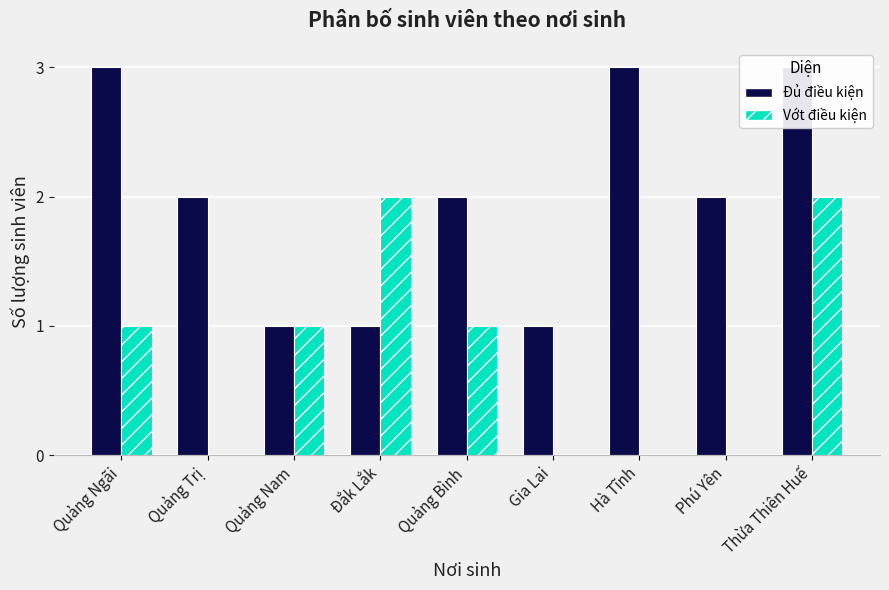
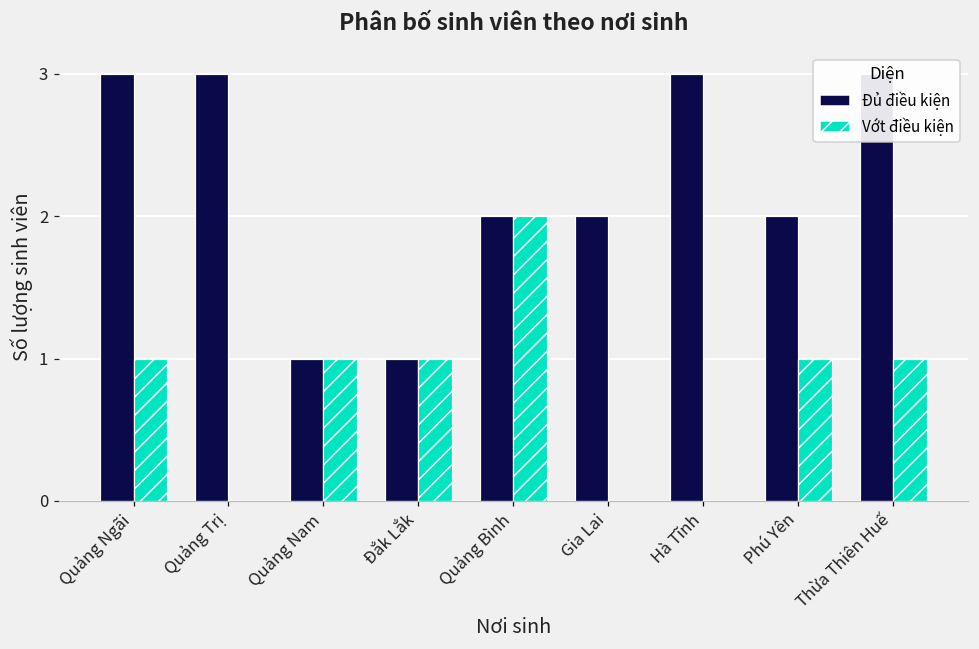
  {
    "Đủ điều kiện": {
      "Quảng Ngãi": 3,
-     "Quảng Trị": 2,
+     "Quảng Trị": 3,
      "Quảng Nam": 1,
      "Đắk Lắk": 1,
      "Quảng Bình": 2,
-     "Gia Lai": 1,
+     "Gia Lai": 2,
      "Hà Tĩnh": 3,
      "Phú Yên": 2
    },
    "Vớt điều kiện": {
      "Quảng Ngãi": 1,
      "Quảng Trị": 0,
      "Quảng Nam": 1,
-     "Đắk Lắk": 2,
-     "Quảng Bình": 1,
+     "Đắk Lắk": 1,
+     "Quảng Bình": 2,
      "Gia Lai": 0,
      "Hà Tĩnh": 0,
-     "Phú Yên": 0,
-     "Thừa Thiên Huế": 2
+     "Phú Yên": 1,
+     "Thừa Thiên Huế": 1
    }
  }
